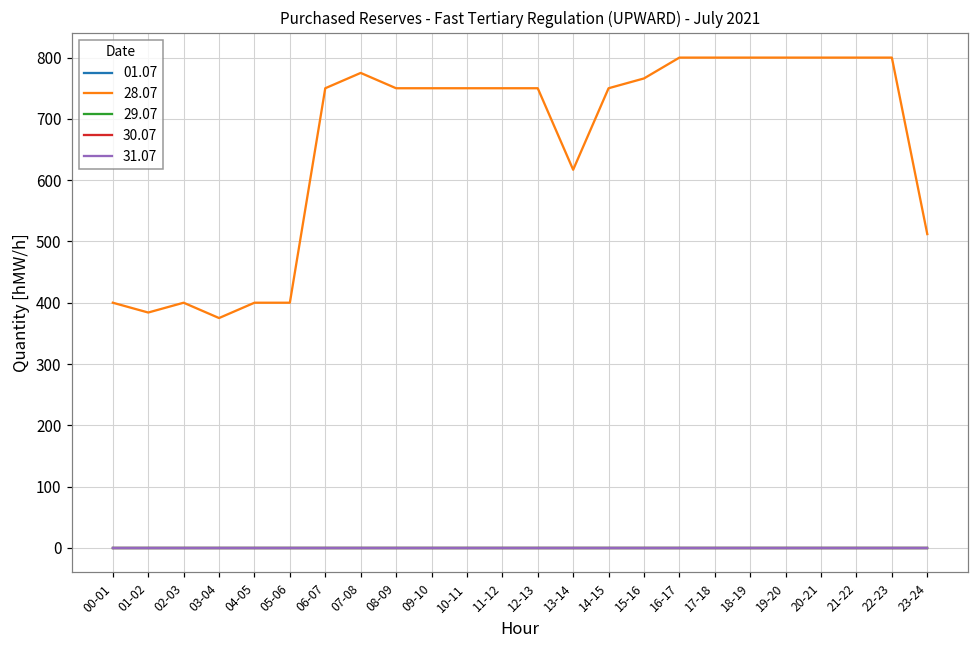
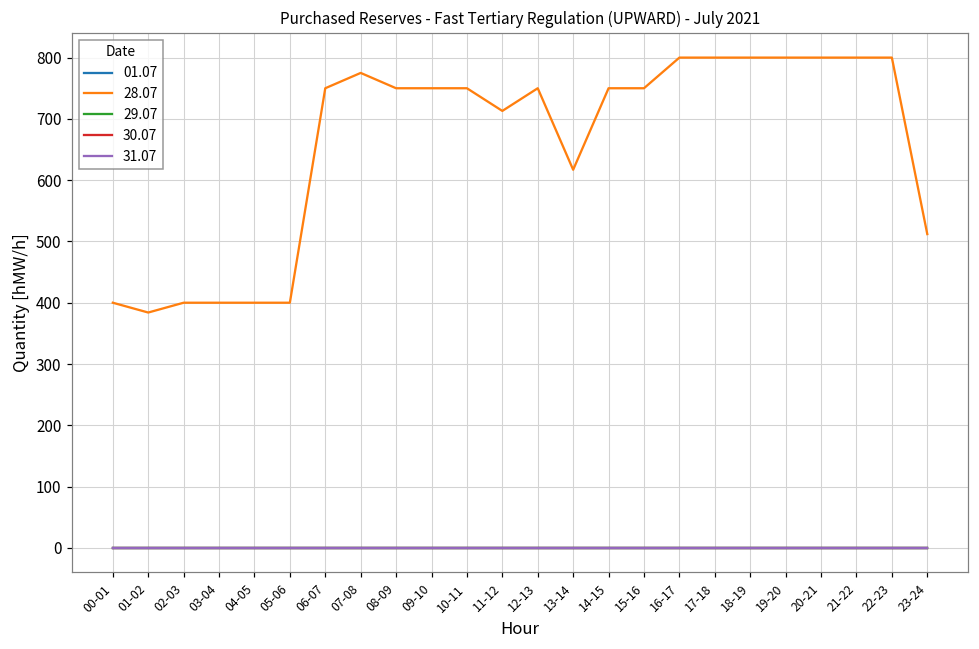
  {
    "31.07": {
      "00-01": 0,
      "01-02": 0,
      "02-03": 0,
      "03-04": 0,
      "04-05": 0,
      "05-06": 0,
      "06-07": 0,
      "07-08": 0,
      "08-09": 0,
      "09-10": 0,
      "10-11": 0,
      "11-12": 0,
      "12-13": 0,
      "13-14": 0,
      "14-15": 0,
      "15-16": 0,
      "16-17": 0,
      "17-18": 0,
      "18-19": 0,
      "19-20": 0,
      "20-21": 0,
      "21-22": 0,
      "22-23": 0,
      "23-24": 0
    },
    "28.07": {
      "00-01": 400,
      "01-02": 380,
      "02-03": 400,
-     "03-04": 380,
+     "03-04": 400,
      "04-05": 400,
      "05-06": 400,
      "06-07": 750,
      "07-08": 780,
      "08-09": 750,
      "09-10": 750,
      "10-11": 750,
-     "11-12": 750,
+     "11-12": 710,
      "12-13": 750,
      "13-14": 620,
      "14-15": 750,
-     "15-16": 770,
+     "15-16": 750,
      "16-17": 800,
      "17-18": 800,
      "18-19": 800,
      "19-20": 800,
      "20-21": 800,
      "21-22": 800,
      "22-23": 800,
      "23-24": 510
    }
  }
